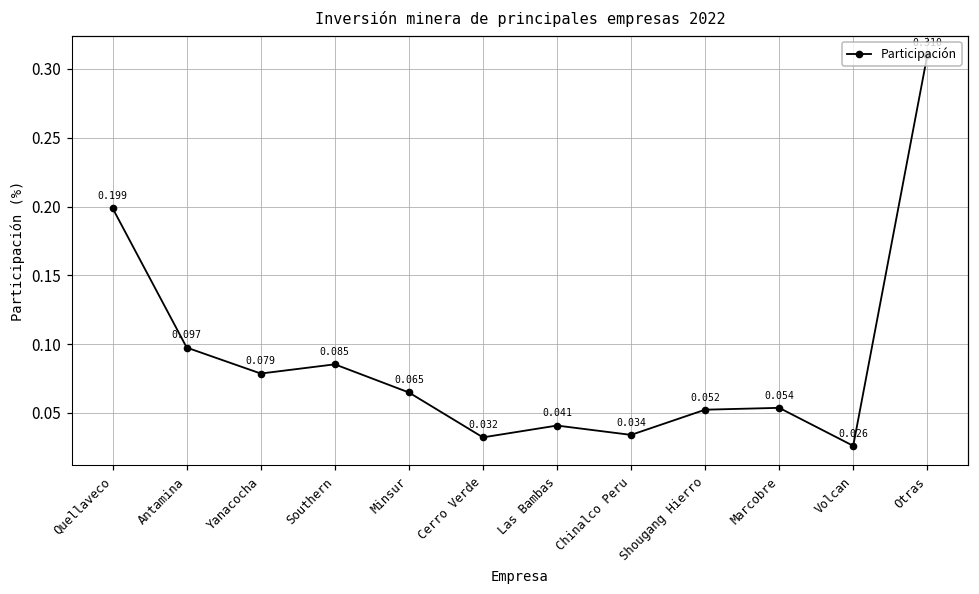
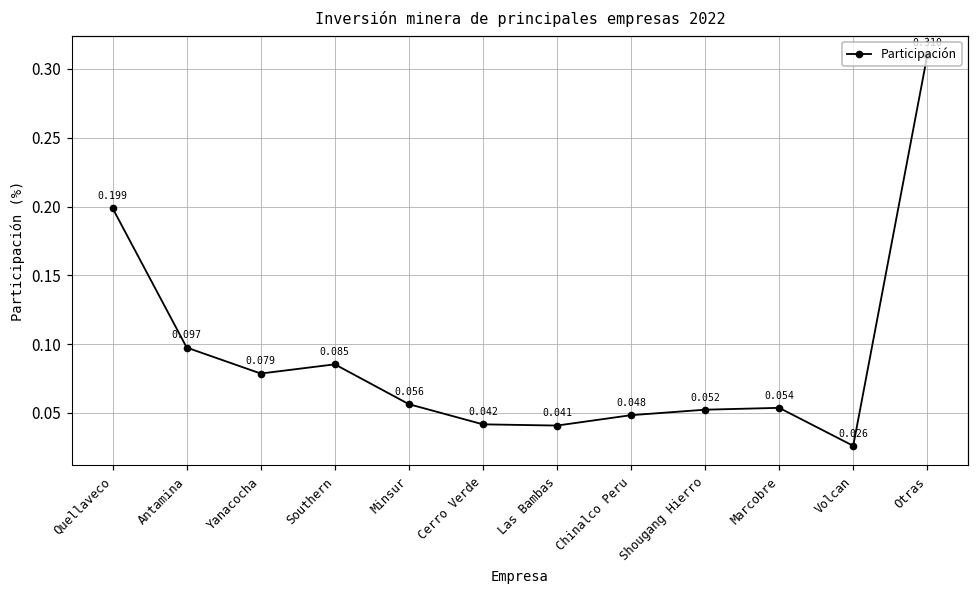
  {
    "Quellaveco": 0.199,
    "Antamina": 0.097,
    "Yanacocha": 0.079,
    "Southern": 0.085,
-   "Minsur": 0.065,
-   "Cerro Verde": 0.032,
+   "Minsur": 0.056,
+   "Cerro Verde": 0.042,
    "Las Bambas": 0.041,
-   "Chinalco Peru": 0.034,
+   "Chinalco Peru": 0.048,
    "Shougang Hierro": 0.052,
    "Marcobre": 0.054,
    "Volcan": 0.026
  }
